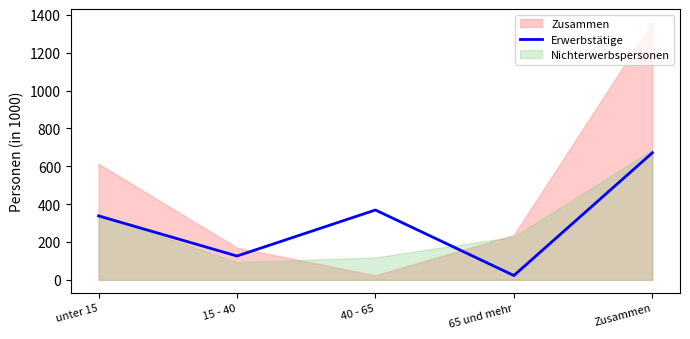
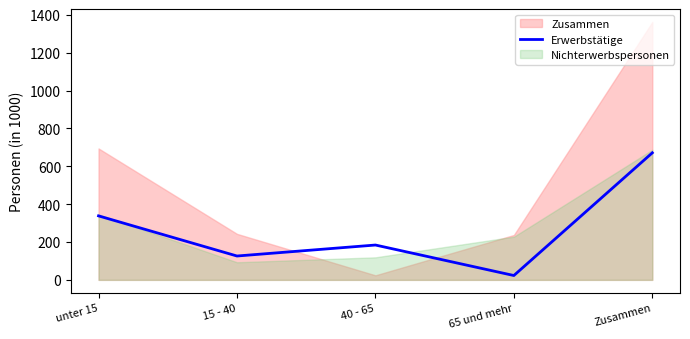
  {
    "Zusammen": {
-     "unter 15": 610,
-     "15 - 40": 170,
+     "unter 15": 690,
+     "15 - 40": 240,
      "40 - 65": 20
    },
    "Erwerbstätige": {
      "15 - 40": 130,
-     "40 - 65": 370,
+     "40 - 65": 180,
      "65 und mehr": 20,
      "Zusammen": 670
    },
    "Nichterwerbspersonen": {
      "15 - 40": 90,
      "40 - 65": 120,
      "Zusammen": 690
    }
  }
